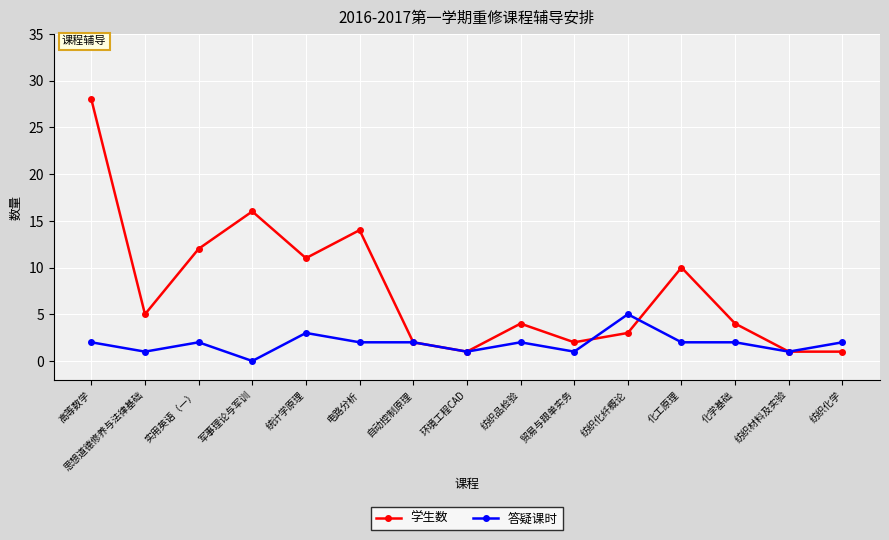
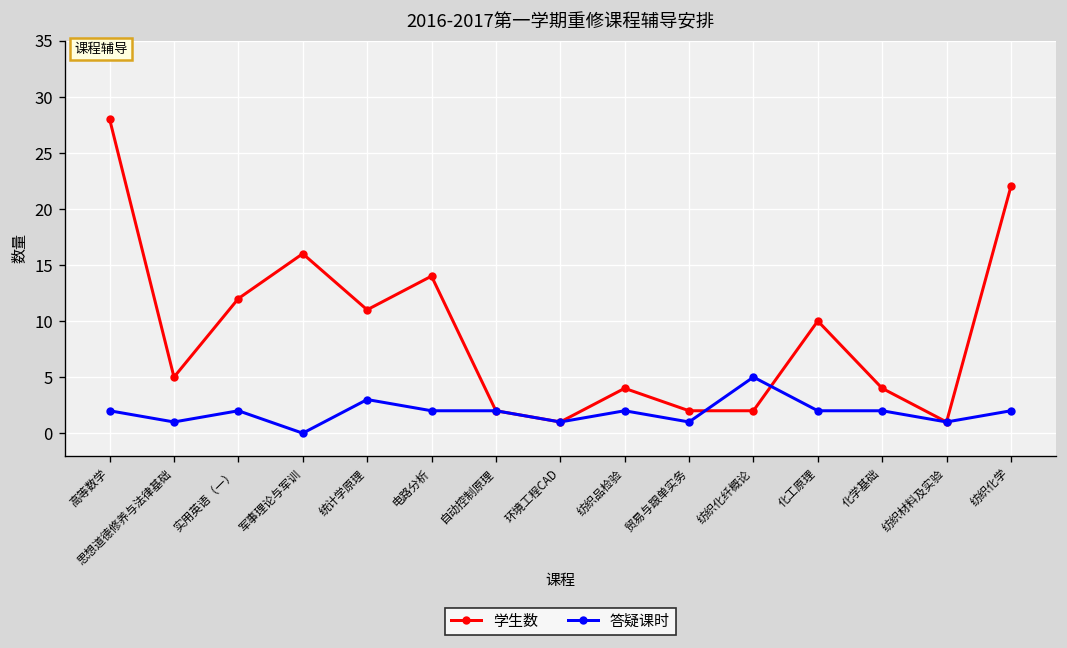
  {
    "学生数": {
      "高等数学": 28,
      "思想道德修养与法律基础": 5,
      "实用英语（一）": 12,
      "军事理论与军训": 16,
      "统计学原理": 11,
      "电路分析": 14,
      "纺织品检验": 4,
      "贸易与跟单实务": 2,
-     "纺织化纤概论": 3,
+     "纺织化纤概论": 2,
      "化工原理": 10,
      "化学基础": 4,
-     "纺织化学": 1
+     "纺织化学": 22
    },
    "答疑课时": {
      "高等数学": 2,
      "思想道德修养与法律基础": 1,
      "实用英语（一）": 2,
      "军事理论与军训": 0,
      "统计学原理": 3,
      "电路分析": 2,
      "纺织品检验": 2,
      "贸易与跟单实务": 1,
      "纺织化纤概论": 5,
      "化工原理": 2,
      "化学基础": 2,
      "纺织化学": 2
    }
  }
